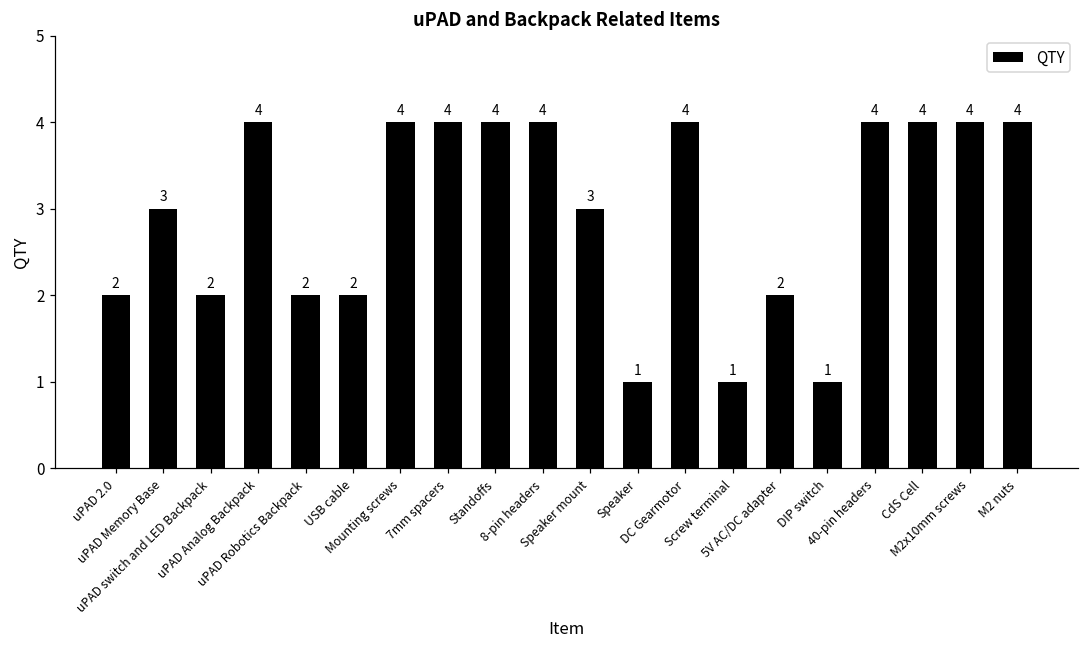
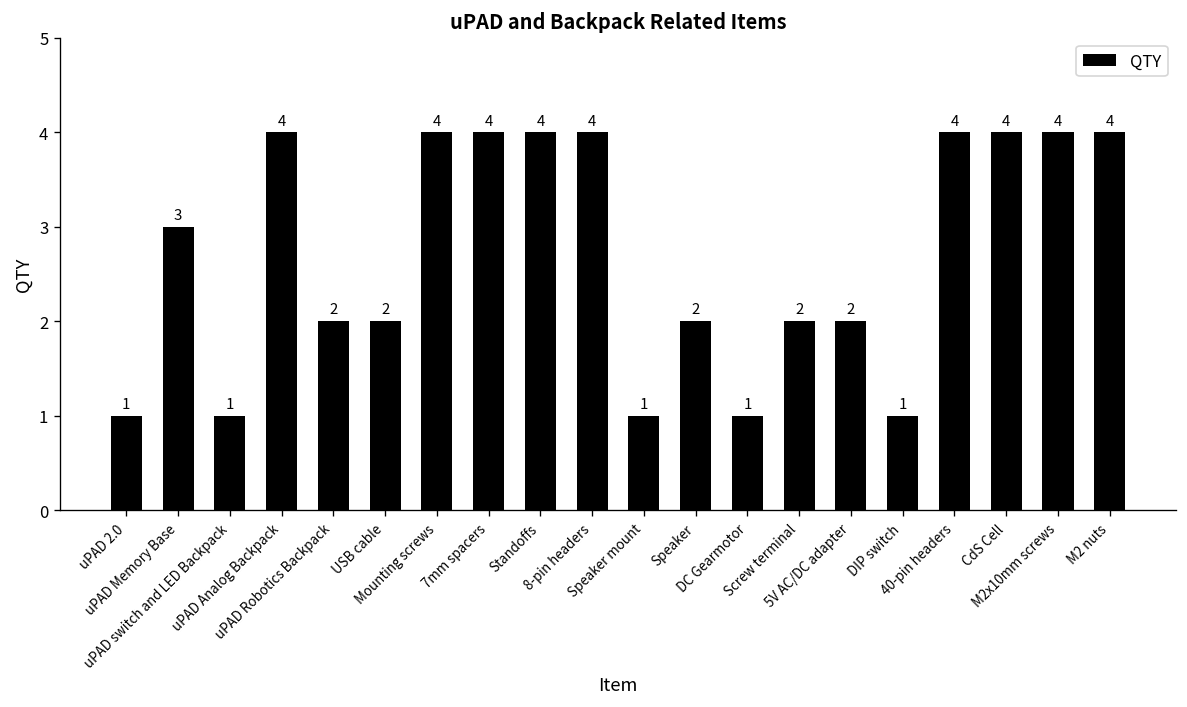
  {
-   "uPAD 2.0": 2,
+   "uPAD 2.0": 1,
    "uPAD Memory Base": 3,
-   "uPAD switch and LED Backpack": 2,
+   "uPAD switch and LED Backpack": 1,
    "uPAD Analog Backpack": 4,
    "uPAD Robotics Backpack": 2,
    "USB cable": 2,
    "Mounting screws": 4,
    "7mm spacers": 4,
    "Standoffs": 4,
    "8-pin headers": 4,
-   "Speaker mount": 3,
-   "Speaker": 1,
-   "DC Gearmotor": 4,
-   "Screw terminal": 1,
+   "Speaker mount": 1,
+   "Speaker": 2,
+   "DC Gearmotor": 1,
+   "Screw terminal": 2,
    "5V AC/DC adapter": 2,
    "DIP switch": 1,
    "40-pin headers": 4,
    "CdS Cell": 4,
    "M2x10mm screws": 4,
    "M2 nuts": 4
  }
